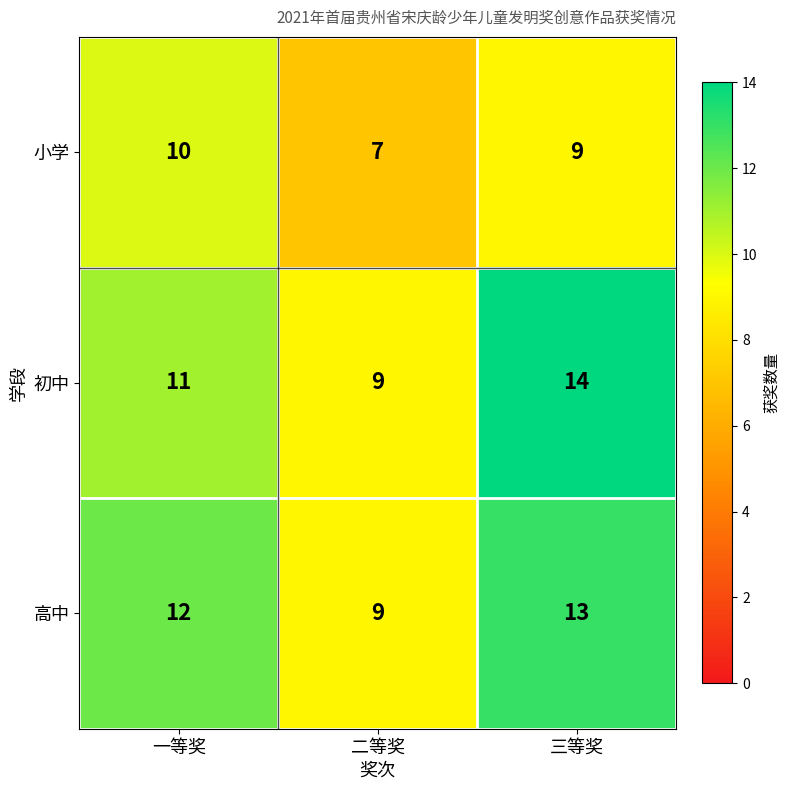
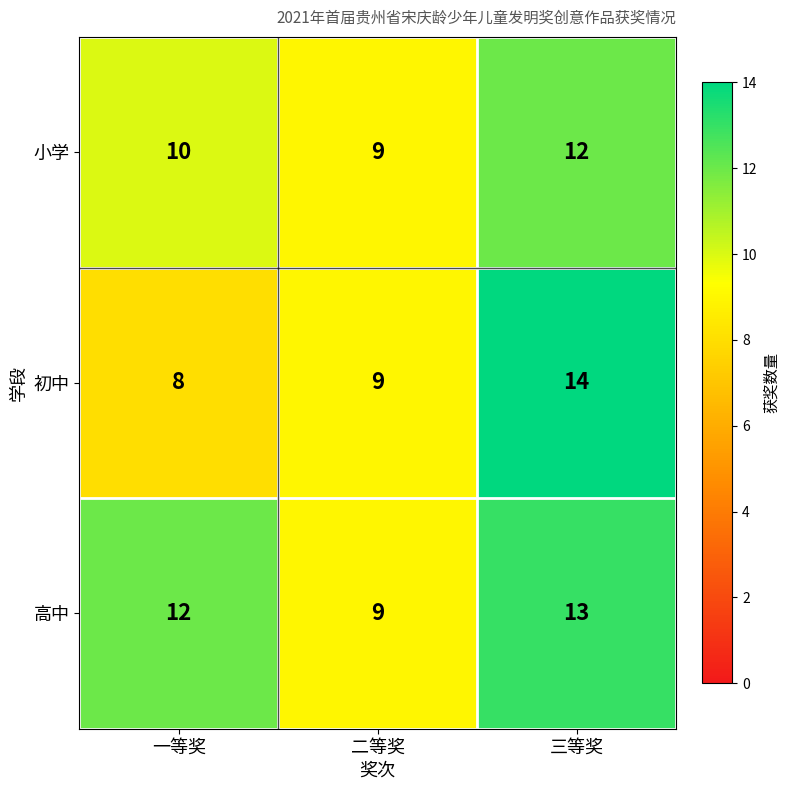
  {
    "小学": {
      "一等奖": 10,
-     "二等奖": 7,
-     "三等奖": 9
+     "二等奖": 9,
+     "三等奖": 12
    },
    "初中": {
-     "一等奖": 11,
+     "一等奖": 8,
      "二等奖": 9,
      "三等奖": 14
    },
    "高中": {
      "一等奖": 12,
      "二等奖": 9,
      "三等奖": 13
    }
  }
